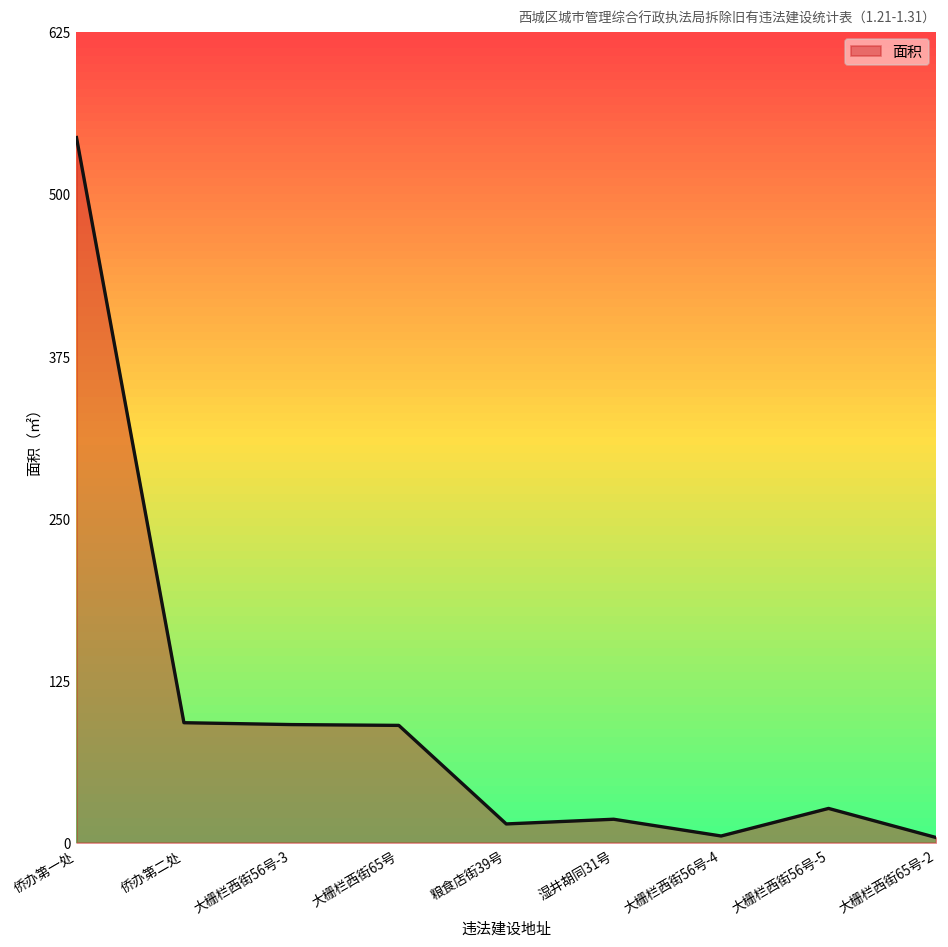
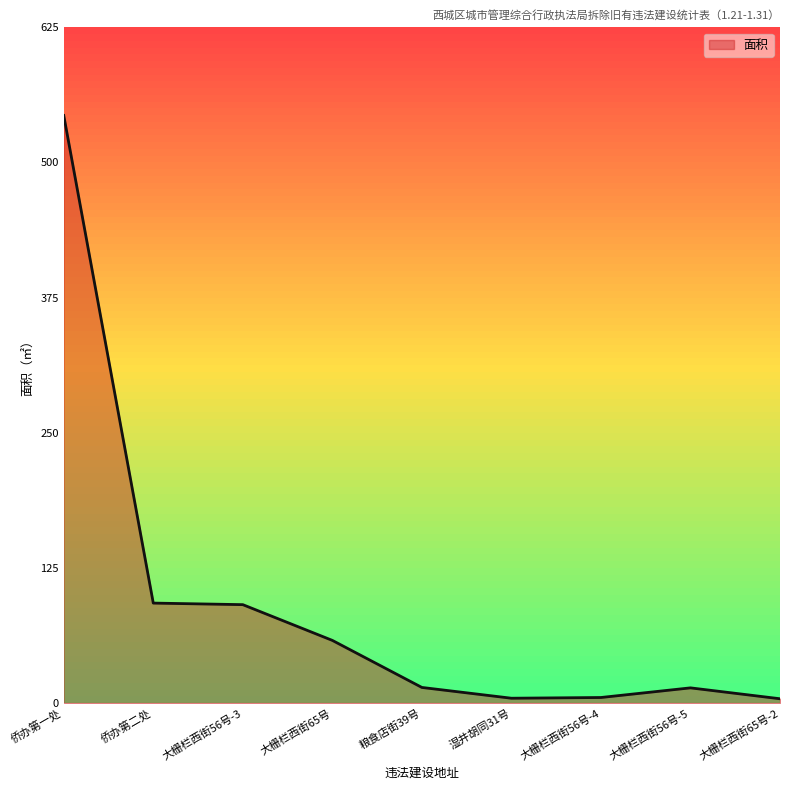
  {
    "侨办第一处": 544,
    "侨办第二处": 93,
    "大栅栏西街56号-3": 91,
-   "大栅栏西街65号": 90,
+   "大栅栏西街65号": 58,
    "粮食店街39号": 14,
-   "湿井胡同31号": 18,
+   "湿井胡同31号": 4,
    "大栅栏西街56号-4": 5,
-   "大栅栏西街56号-5": 26,
+   "大栅栏西街56号-5": 14,
    "大栅栏西街65号-2": 4
  }
